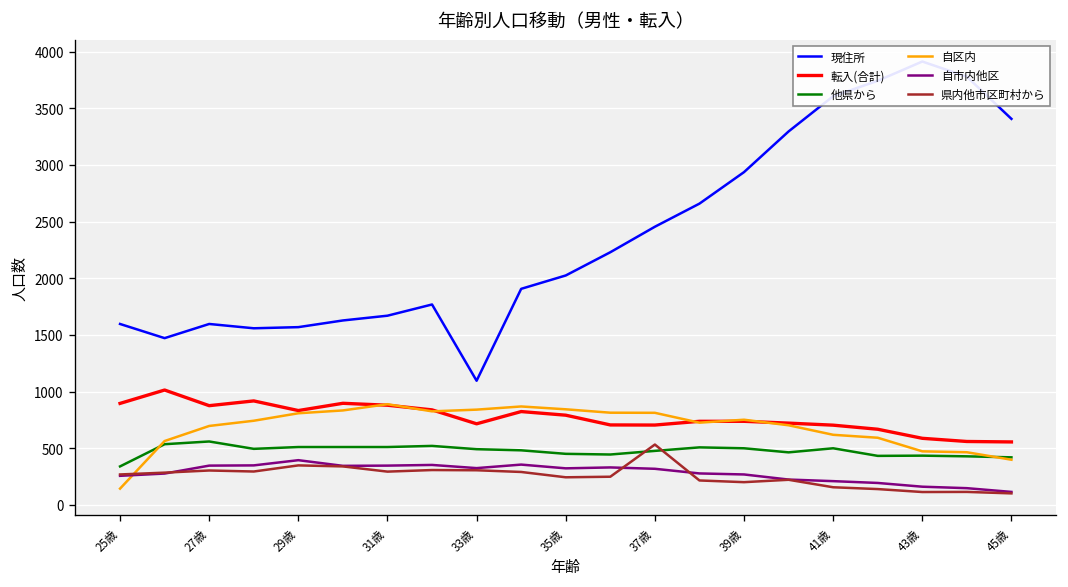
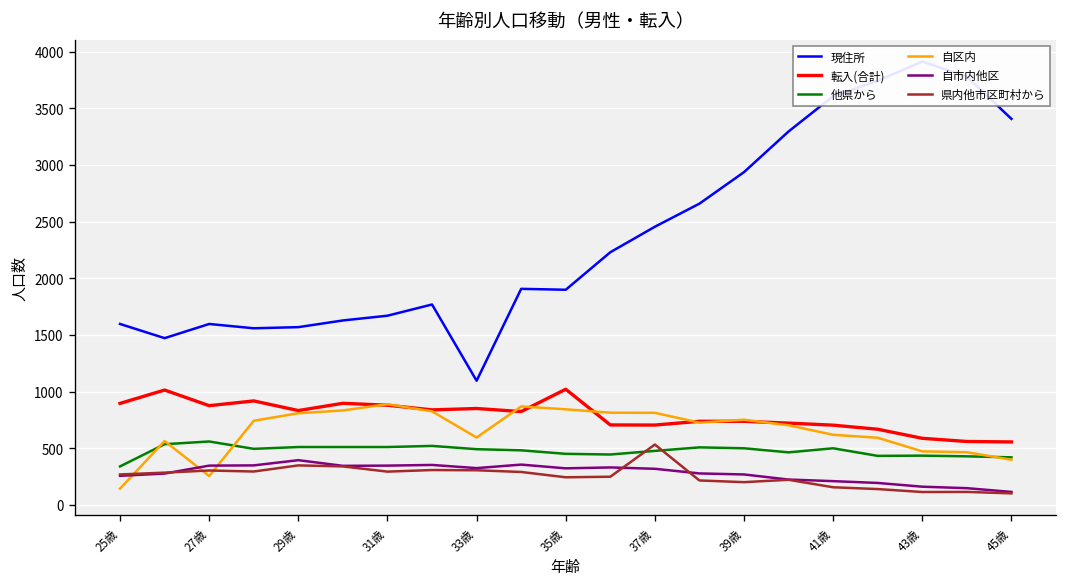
  {
    "現住所": {
      "25歳": 1600,
      "27歳": 1600,
      "29歳": 1600,
      "31歳": 1700,
      "33歳": 1100,
-     "35歳": 2000,
+     "35歳": 1900,
      "37歳": 2500,
      "39歳": 2900,
      "45歳": 3400
    },
    "転入(合計)": {
      "25歳": 900,
      "27歳": 900,
-     "33歳": 700,
-     "35歳": 800,
+     "33歳": 900,
+     "35歳": 1000,
      "37歳": 700,
      "41歳": 700,
      "43歳": 600,
      "45歳": 600
    },
    "他県から": {
      "25歳": 300,
      "27歳": 600,
      "29歳": 500,
      "31歳": 500,
      "33歳": 500,
      "35歳": 500,
      "37歳": 500,
      "39歳": 500,
      "41歳": 500,
      "43歳": 400
    },
    "自区内": {
      "25歳": 100,
-     "27歳": 700,
-     "33歳": 800,
+     "27歳": 300,
+     "33歳": 600,
      "35歳": 800,
      "37歳": 800,
      "41歳": 600,
      "43歳": 500
    },
    "自市内他区": {
      "27歳": 300,
      "29歳": 400,
      "31歳": 300,
      "35歳": 300,
      "37歳": 300,
      "39歳": 300,
      "41歳": 200,
      "43歳": 200
    },
    "県内他市区町村から": {
      "27歳": 300,
      "29歳": 300,
      "31歳": 300,
      "35歳": 200,
      "37歳": 500,
      "39歳": 200,
      "41歳": 200,
      "43歳": 100
    }
  }
